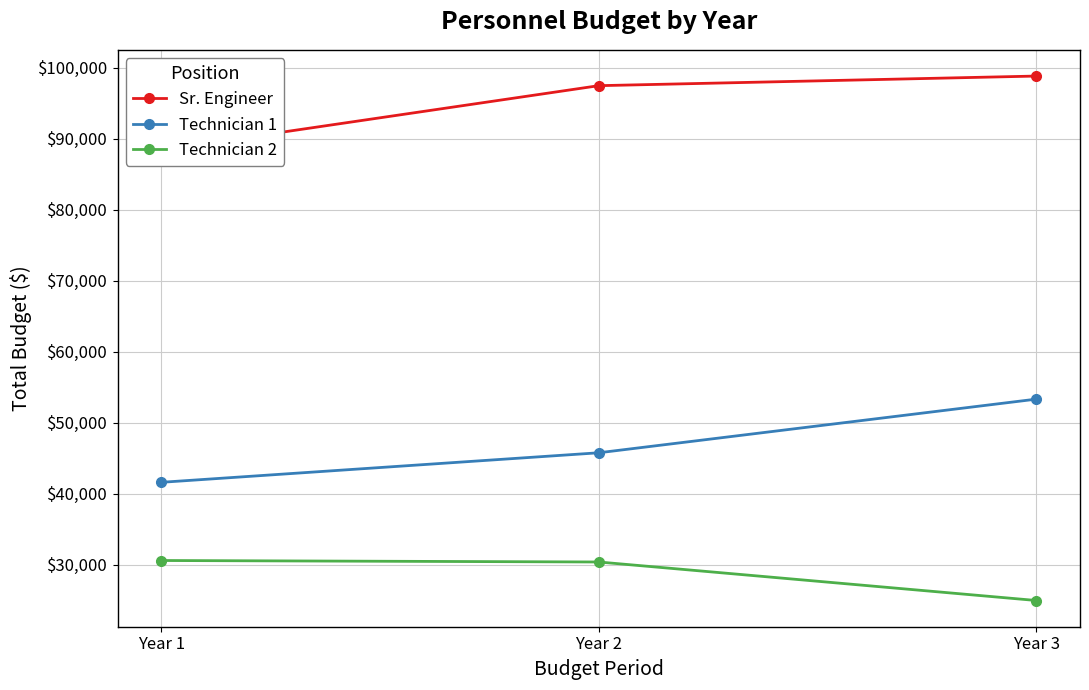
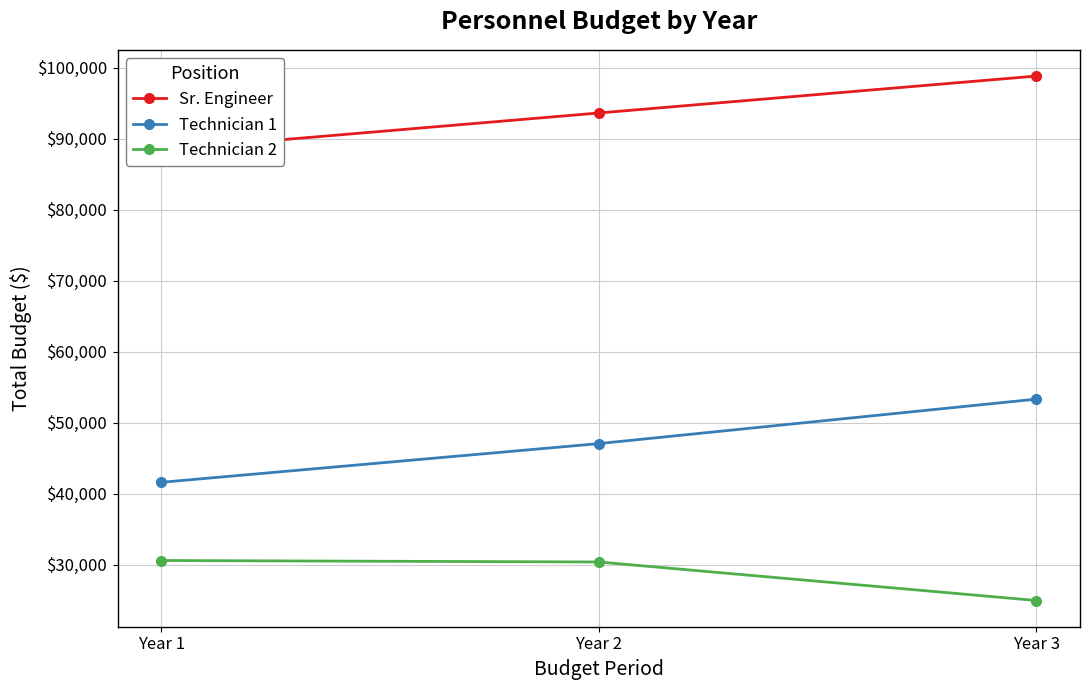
  {
    "Sr. Engineer": {
-     "Year 2": "$97,000",
+     "Year 2": "$94,000",
      "Year 3": "$99,000"
    },
    "Technician 1": {
      "Year 1": "$42,000",
-     "Year 2": "$46,000",
+     "Year 2": "$47,000",
      "Year 3": "$53,000"
    },
    "Technician 2": {
      "Year 1": "$31,000",
      "Year 2": "$30,000",
      "Year 3": "$25,000"
    }
  }
